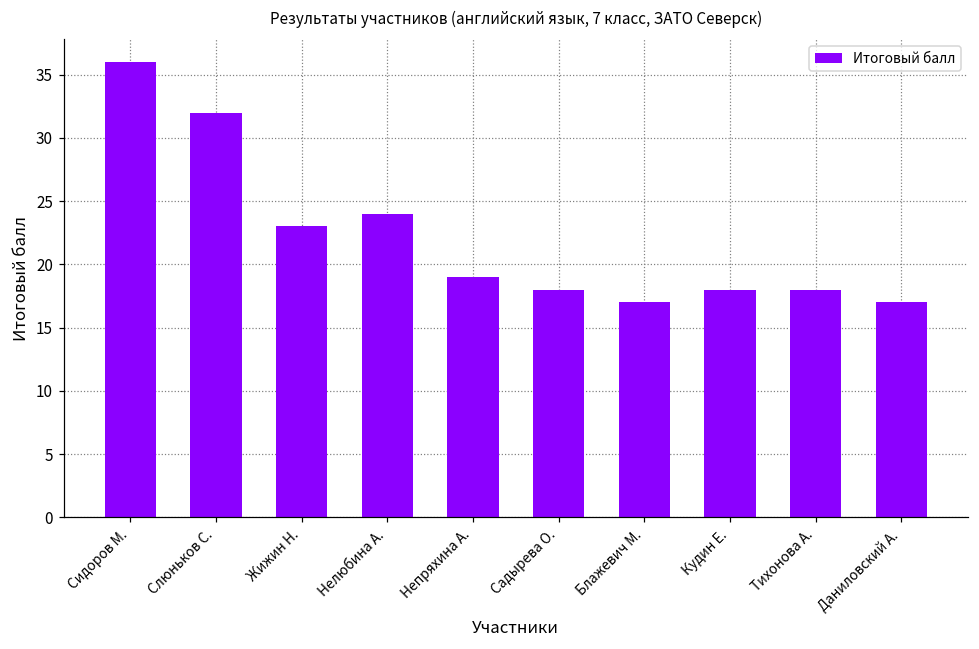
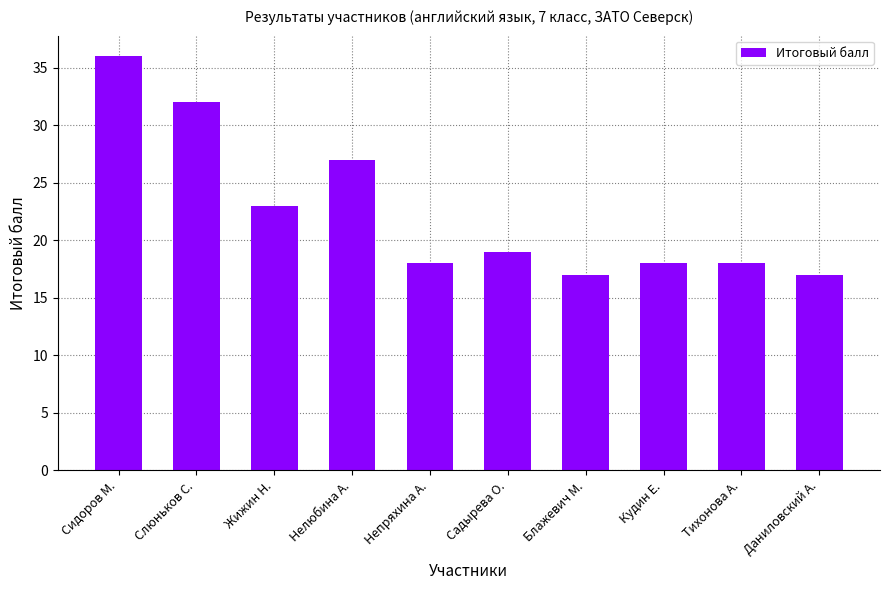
  {
    "Сидоров М.": 36,
    "Слюньков С.": 32,
    "Жижин Н.": 23,
-   "Нелюбина А.": 24,
-   "Непряхина А.": 19,
-   "Садырева О.": 18,
+   "Нелюбина А.": 27,
+   "Непряхина А.": 18,
+   "Садырева О.": 19,
    "Блажевич М.": 17,
    "Кудин Е.": 18,
    "Тихонова А.": 18,
    "Даниловский А.": 17
  }
